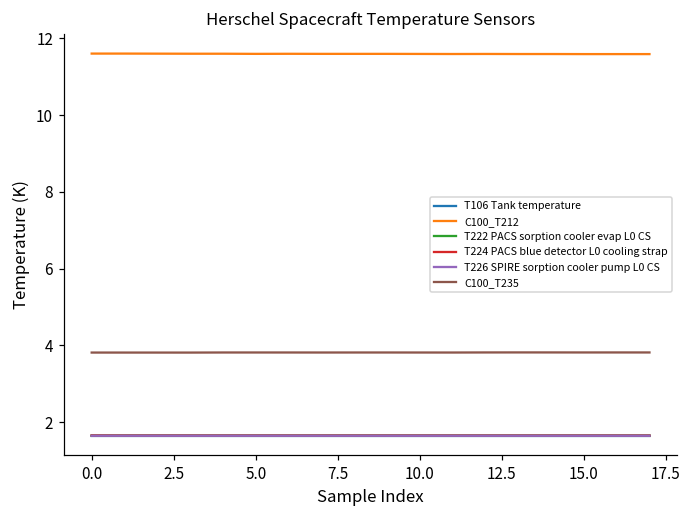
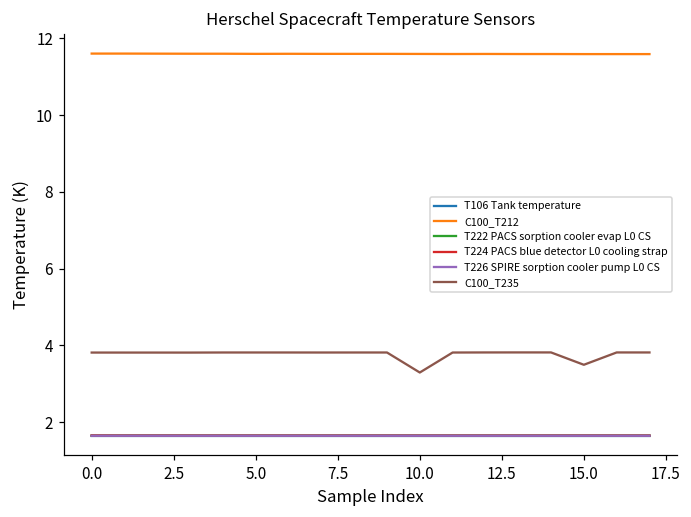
  {
    "C100_T212": {
      "0.0": 11.6,
      "5.0": 11.6,
      "10.0": 11.6,
      "15.0": 11.6
    },
    "C100_T235": {
      "0.0": 3.8,
      "5.0": 3.8,
-     "10.0": 3.8,
-     "15.0": 3.8
+     "10.0": 3.3,
+     "15.0": 3.5
    }
  }
